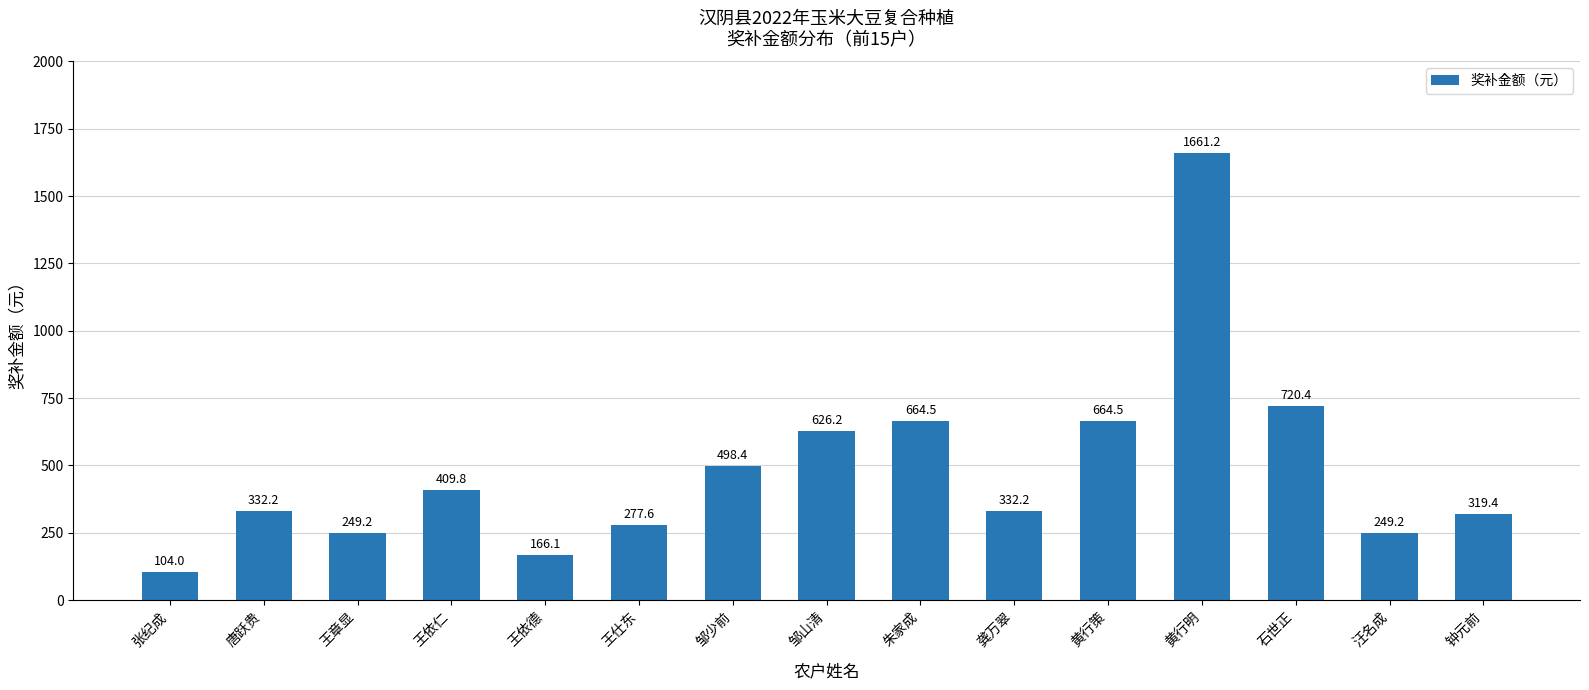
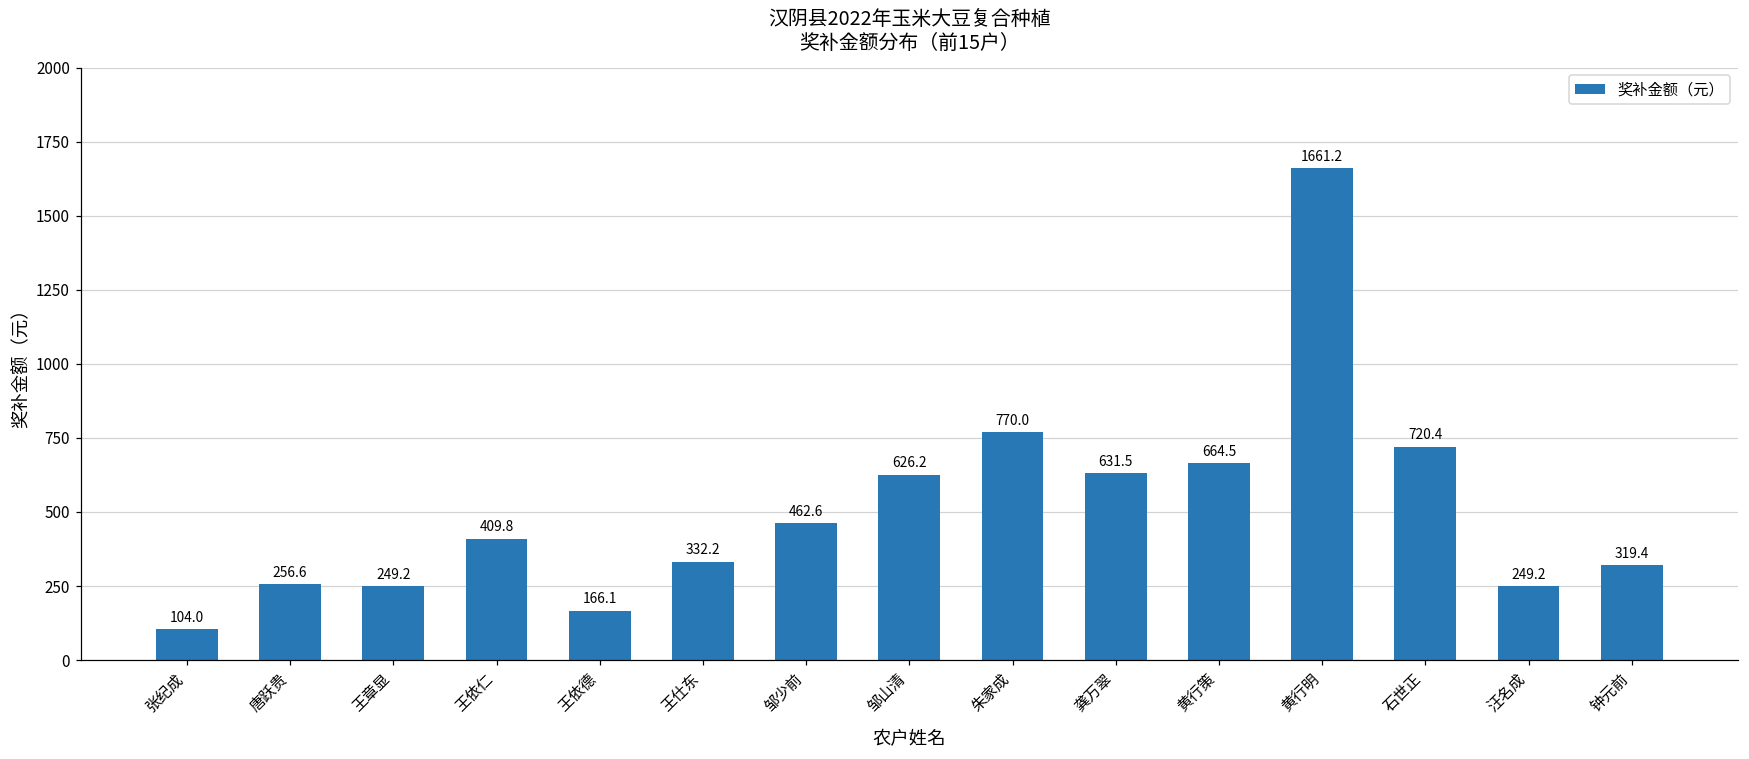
  {
    "张纪成": 104.0,
-   "唐跃贵": 332.2,
+   "唐跃贵": 256.6,
    "王章显": 249.2,
    "王依仁": 409.8,
    "王依德": 166.1,
-   "王仕东": 277.6,
-   "邹少前": 498.4,
+   "王仕东": 332.2,
+   "邹少前": 462.6,
    "邹山清": 626.2,
-   "朱家成": 664.5,
-   "龚万翠": 332.2,
+   "朱家成": 770.0,
+   "龚万翠": 631.5,
    "黄行策": 664.5,
    "黄行明": 1661.2,
    "石世正": 720.4,
    "汪名成": 249.2,
    "钟元前": 319.4
  }
